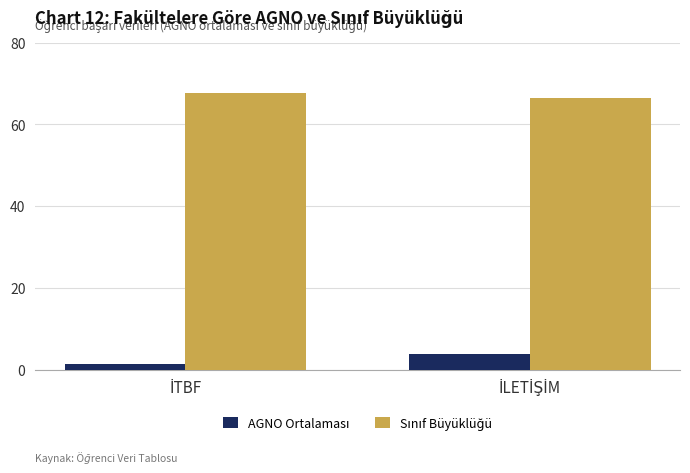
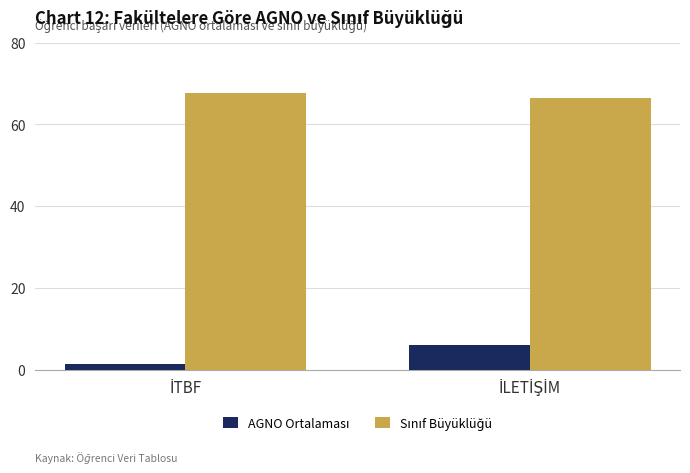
  {
    "AGNO Ortalaması": {
      "İTBF": 1,
-     "İLETİŞİM": 4
+     "İLETİŞİM": 6
    },
    "Sınıf Büyüklüğü": {
      "İTBF": 68,
      "İLETİŞİM": 67
    }
  }
